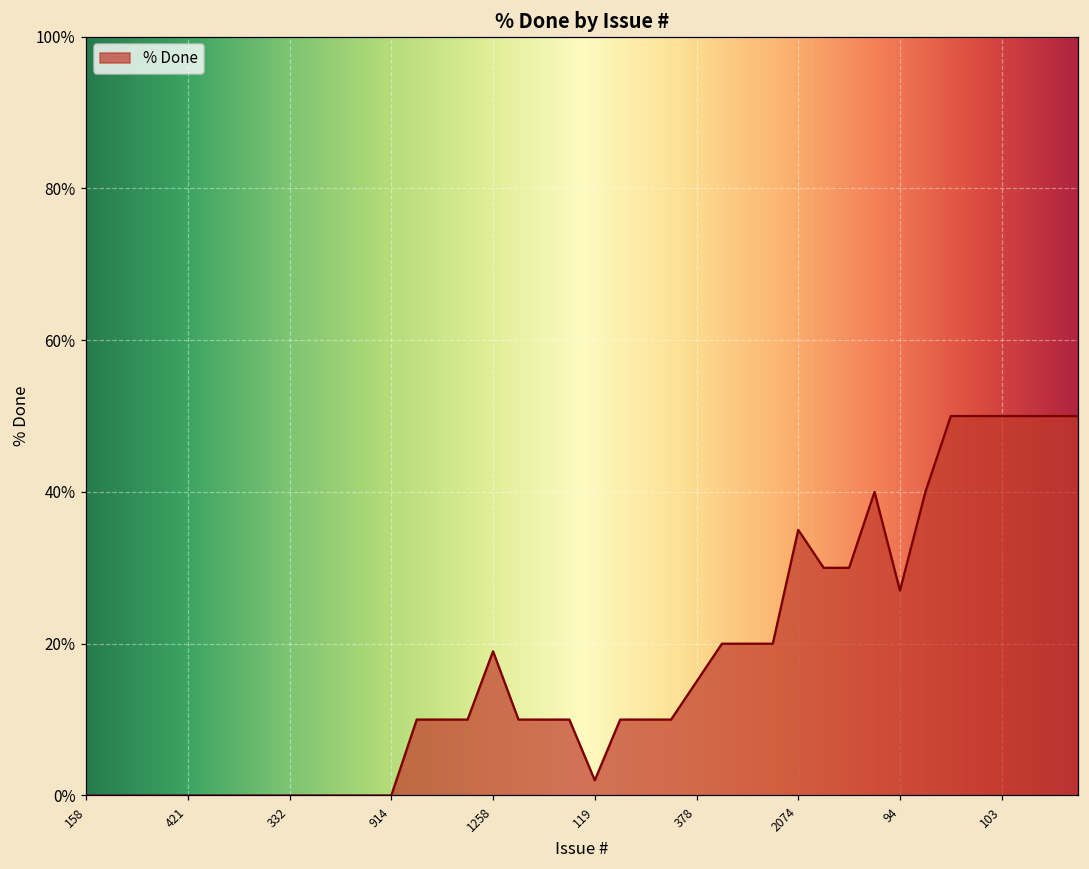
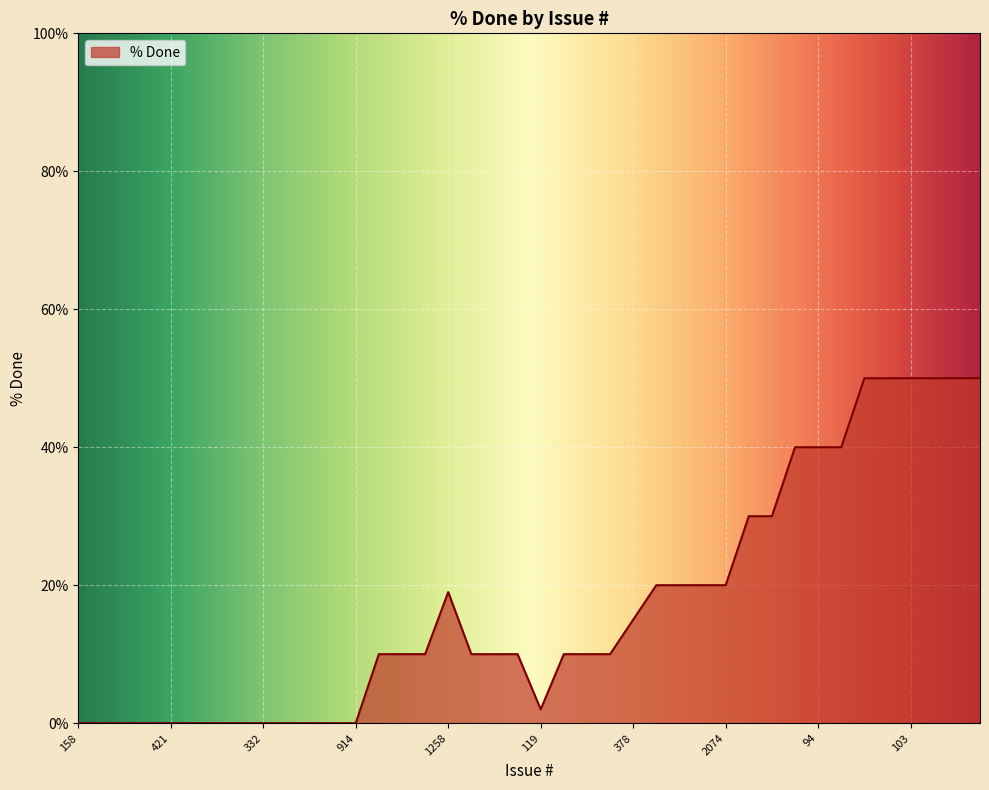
  {
    "158": "0%",
    "421": "0%",
    "332": "0%",
    "914": "0%",
    "1258": "19%",
    "119": "2%",
    "378": "15%",
-   "2074": "35%",
-   "94": "27%",
+   "2074": "20%",
+   "94": "40%",
    "103": "50%"
  }
